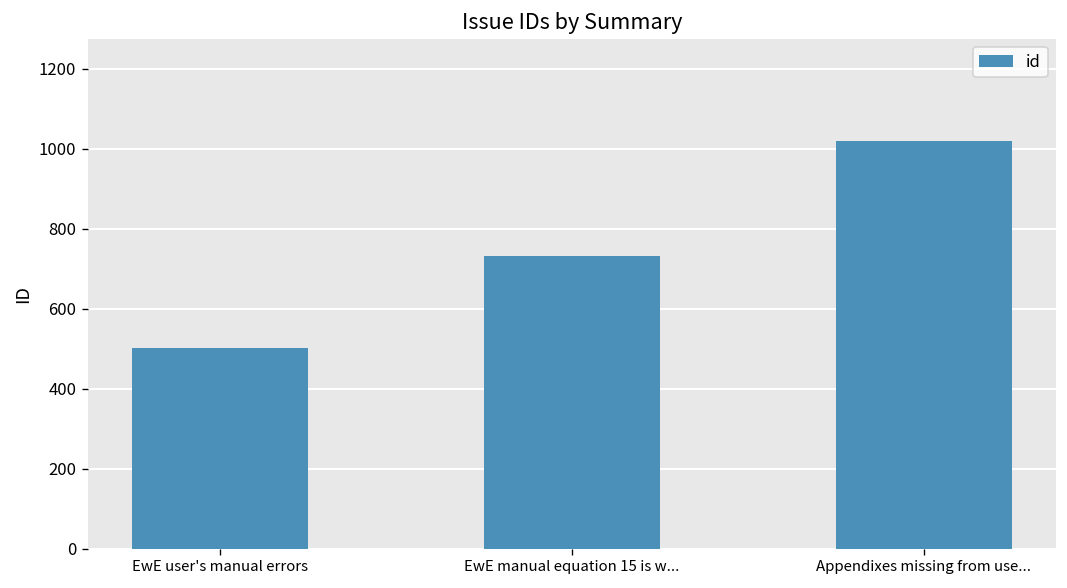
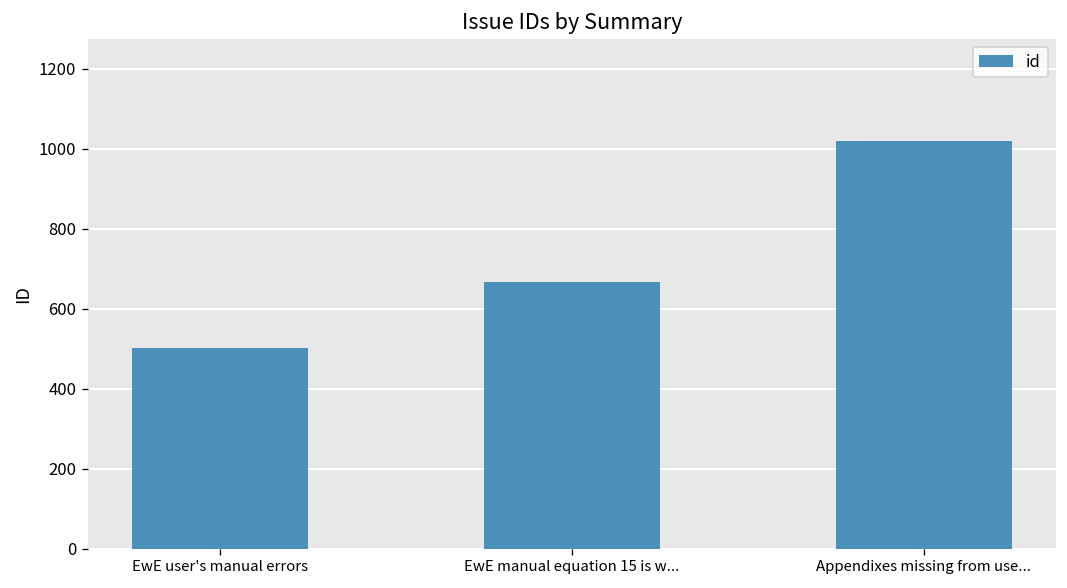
  {
    "EwE user's manual errors": 500,
-   "EwE manual equation 15 is w...": 730,
+   "EwE manual equation 15 is w...": 670,
    "Appendixes missing from use...": 1020
  }
